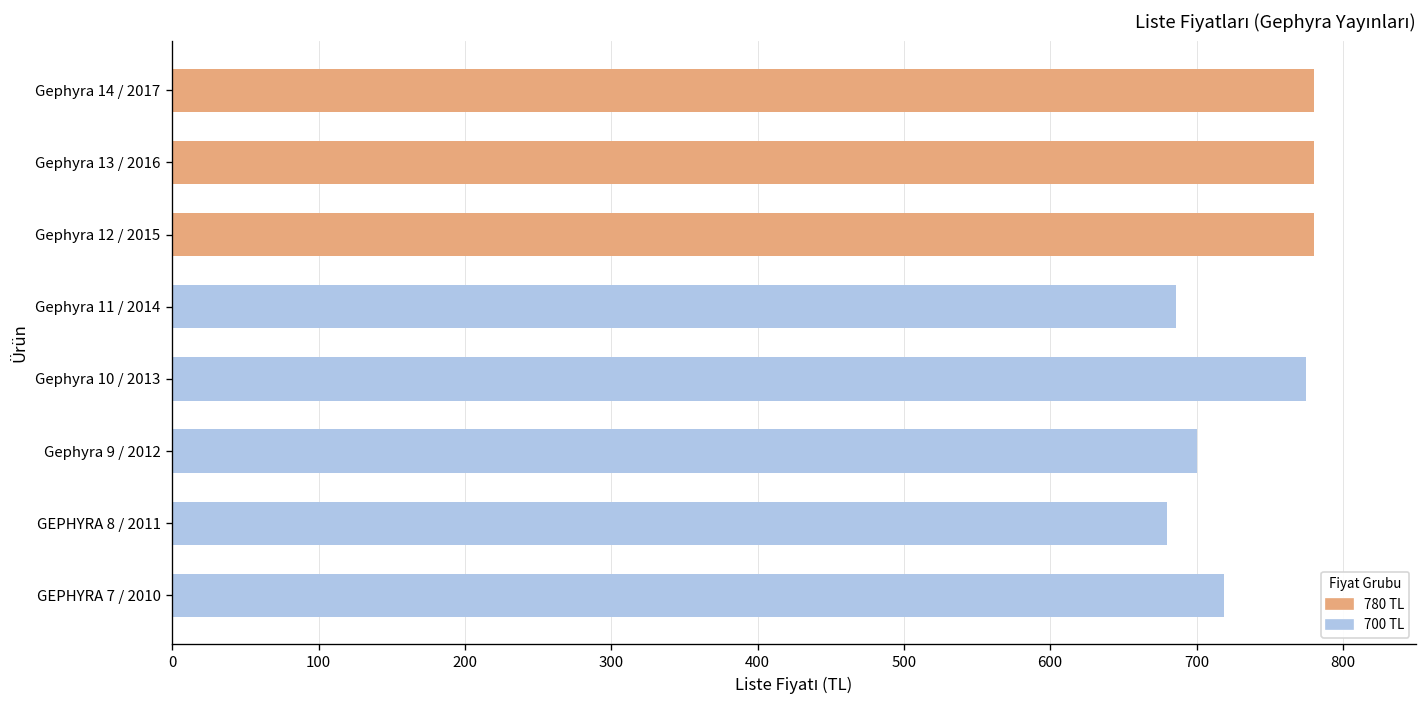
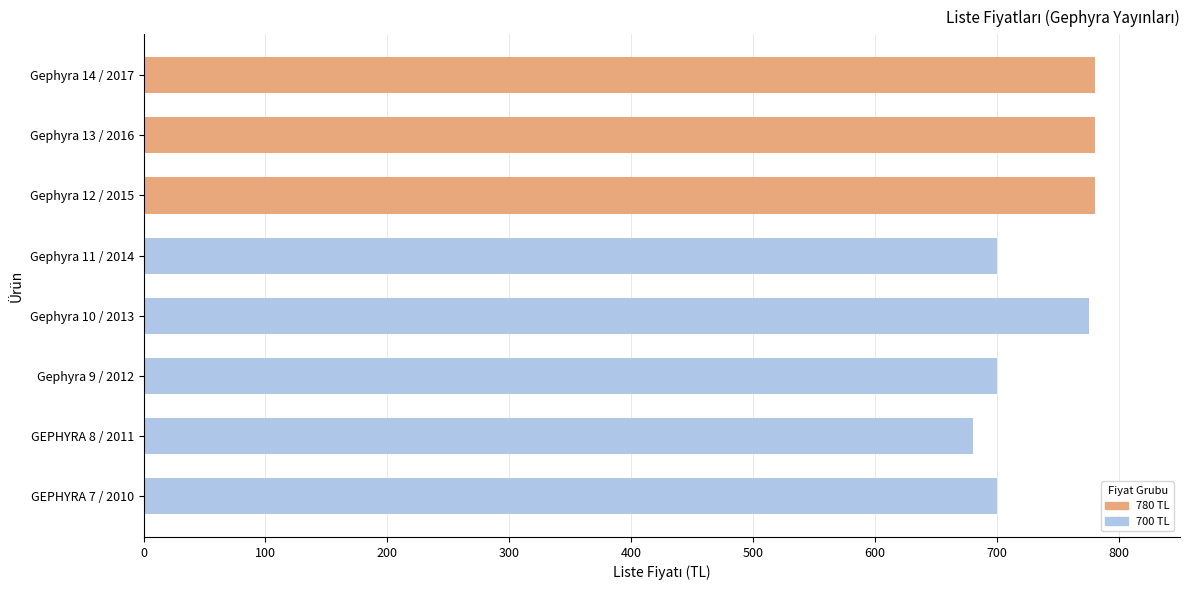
  {
    "Gephyra 14 / 2017": 780,
    "Gephyra 13 / 2016": 780,
    "Gephyra 12 / 2015": 780,
-   "Gephyra 11 / 2014": 686,
+   "Gephyra 11 / 2014": 700,
    "Gephyra 10 / 2013": 775,
    "Gephyra 9 / 2012": 700,
    "GEPHYRA 8 / 2011": 680,
-   "GEPHYRA 7 / 2010": 719
+   "GEPHYRA 7 / 2010": 700
  }
